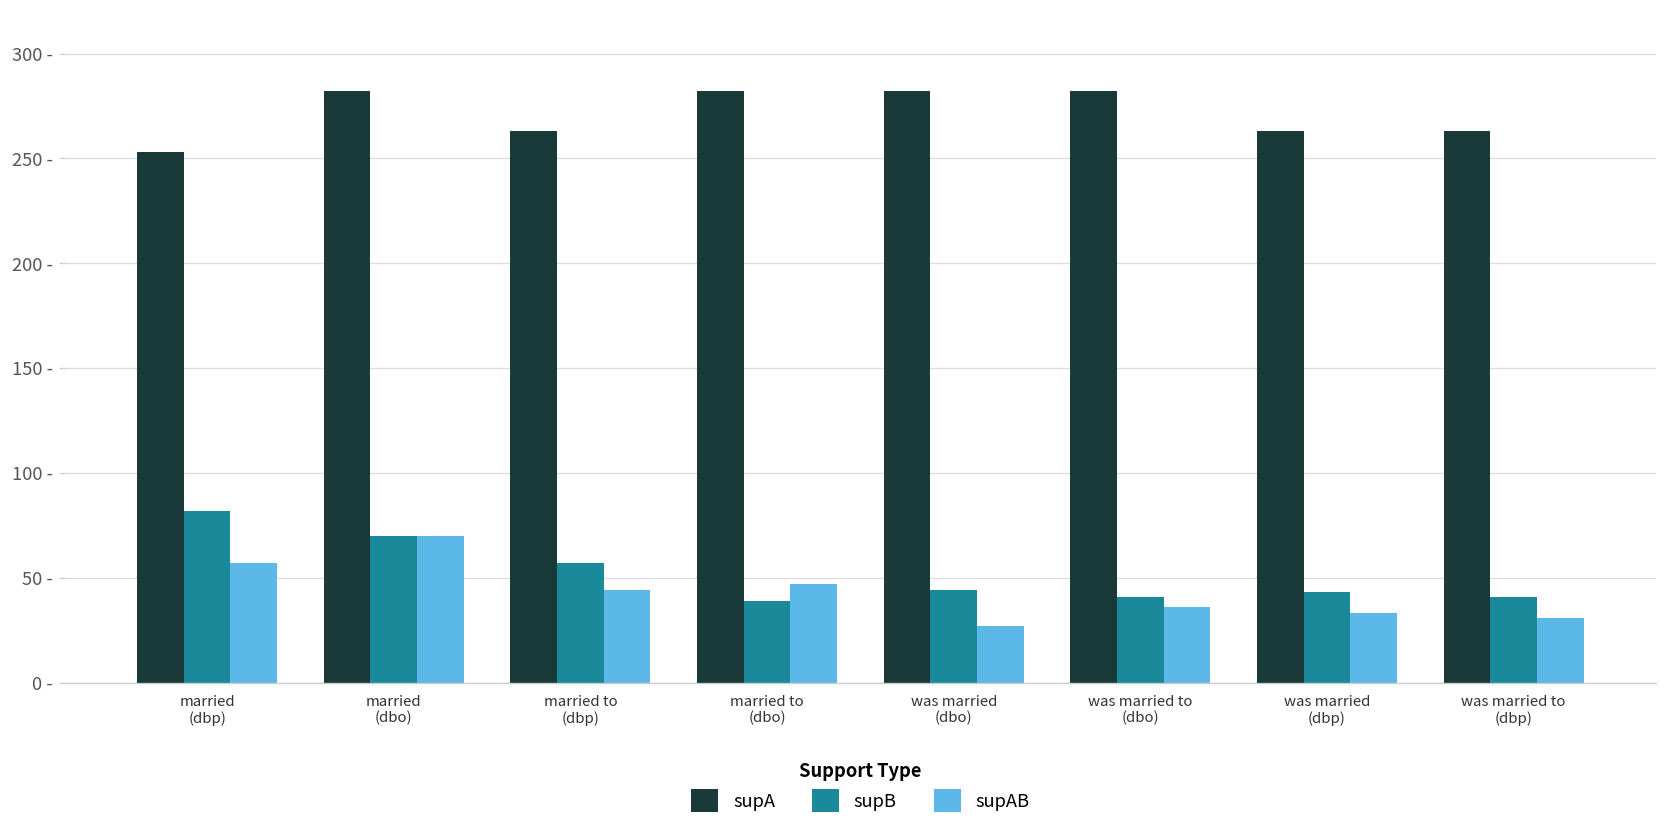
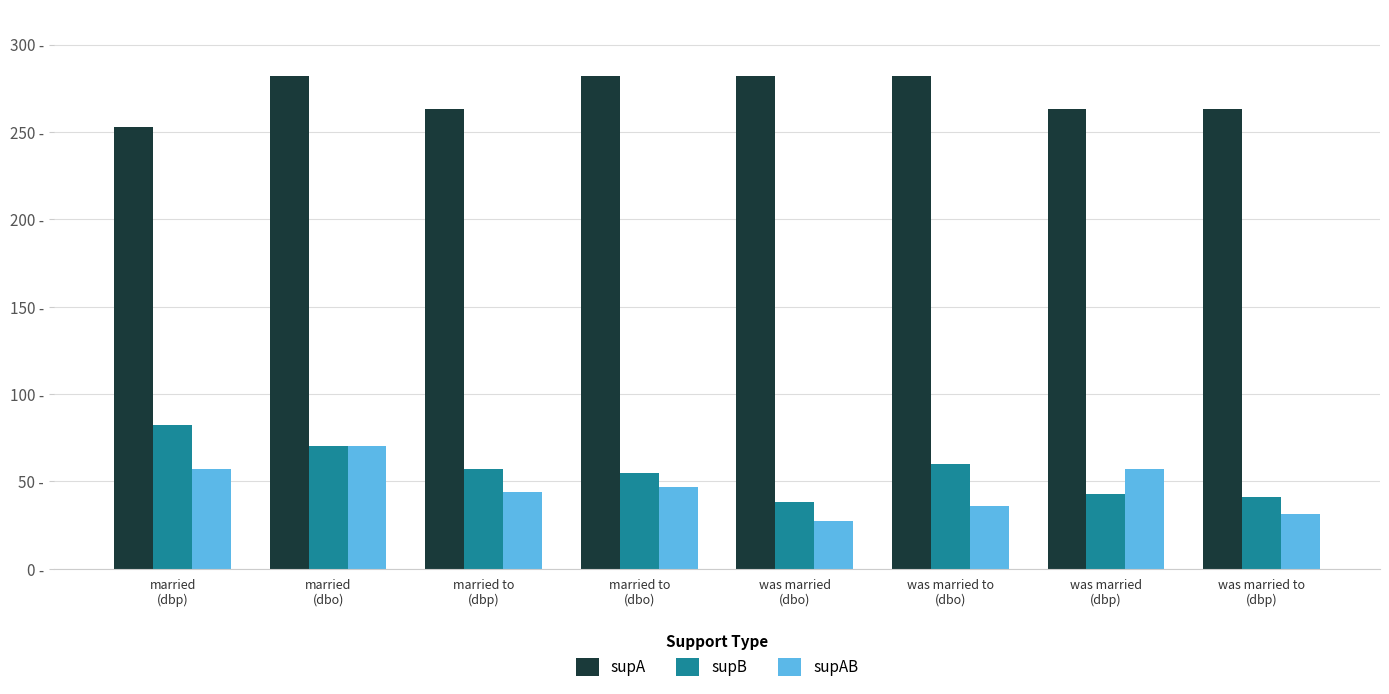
  {
    "supA": {
      "married (dbp)": "253 -",
      "married (dbo)": "282 -",
      "married to (dbp)": "263 -",
      "married to (dbo)": "282 -",
      "was married (dbo)": "282 -",
      "was married to (dbo)": "282 -",
      "was married (dbp)": "263 -",
      "was married to (dbp)": "263 -"
    },
    "supB": {
      "married (dbp)": "82 -",
      "married (dbo)": "70 -",
      "married to (dbp)": "57 -",
-     "married to (dbo)": "39 -",
-     "was married (dbo)": "44 -",
-     "was married to (dbo)": "41 -",
+     "married to (dbo)": "55 -",
+     "was married (dbo)": "38 -",
+     "was married to (dbo)": "60 -",
      "was married (dbp)": "43 -",
      "was married to (dbp)": "41 -"
    },
    "supAB": {
      "married (dbp)": "57 -",
      "married (dbo)": "70 -",
      "married to (dbp)": "44 -",
      "married to (dbo)": "47 -",
      "was married (dbo)": "27 -",
      "was married to (dbo)": "36 -",
-     "was married (dbp)": "33 -",
+     "was married (dbp)": "57 -",
      "was married to (dbp)": "31 -"
    }
  }
